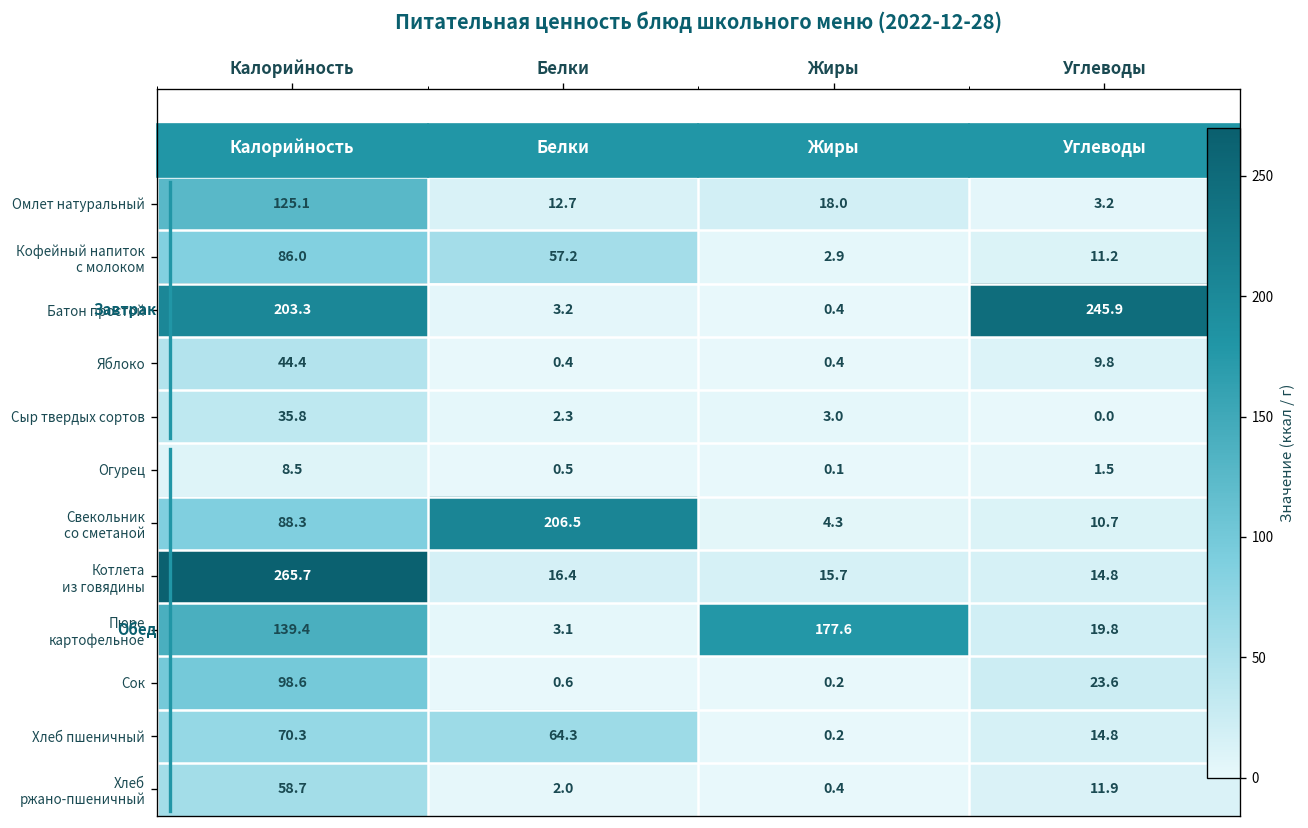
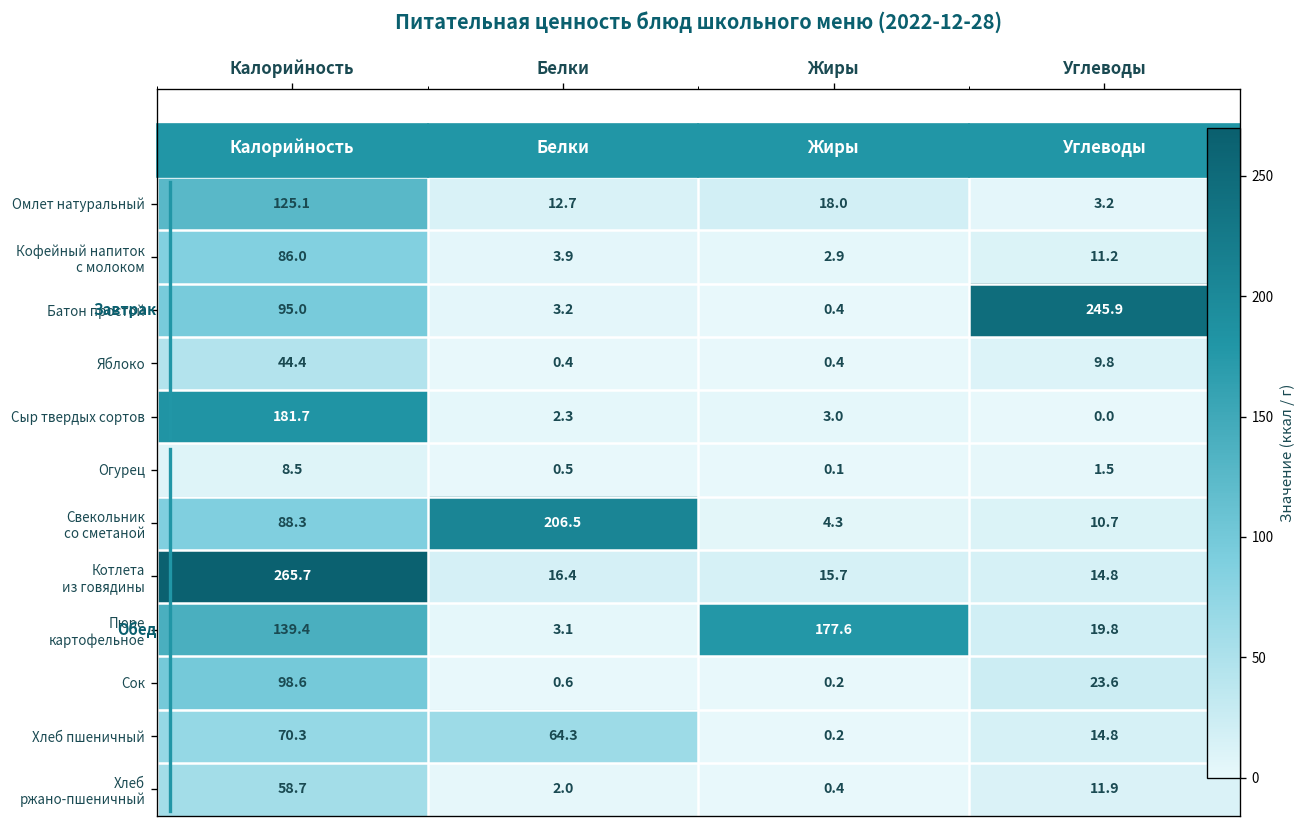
  {
    "Омлет натуральный": {
      "Калорийность": 125.1,
      "Белки": 12.7,
      "Жиры": 18.0,
      "Углеводы": 3.2
    },
    "Кофейный напиток с молоком": {
      "Калорийность": 86.0,
-     "Белки": 57.2,
+     "Белки": 3.9,
      "Жиры": 2.9,
      "Углеводы": 11.2
    },
    "Батон простой": {
-     "Калорийность": 203.3,
+     "Калорийность": 95.0,
      "Белки": 3.2,
      "Жиры": 0.4,
      "Углеводы": 245.9
    },
    "Яблоко": {
      "Калорийность": 44.4,
      "Белки": 0.4,
      "Жиры": 0.4,
      "Углеводы": 9.8
    },
    "Сыр твердых сортов": {
-     "Калорийность": 35.8,
+     "Калорийность": 181.7,
      "Белки": 2.3,
      "Жиры": 3.0,
      "Углеводы": 0.0
    },
    "Огурец": {
      "Калорийность": 8.5,
      "Белки": 0.5,
      "Жиры": 0.1,
      "Углеводы": 1.5
    },
    "Свекольник со сметаной": {
      "Калорийность": 88.3,
      "Белки": 206.5,
      "Жиры": 4.3,
      "Углеводы": 10.7
    },
    "Котлета из говядины": {
      "Калорийность": 265.7,
      "Белки": 16.4,
      "Жиры": 15.7,
      "Углеводы": 14.8
    },
    "Пюре картофельное": {
      "Калорийность": 139.4,
      "Белки": 3.1,
      "Жиры": 177.6,
      "Углеводы": 19.8
    },
    "Сок": {
      "Калорийность": 98.6,
      "Белки": 0.6,
      "Жиры": 0.2,
      "Углеводы": 23.6
    },
    "Хлеб пшеничный": {
      "Калорийность": 70.3,
      "Белки": 64.3,
      "Жиры": 0.2,
      "Углеводы": 14.8
    },
    "Хлеб ржано-пшеничный": {
      "Калорийность": 58.7,
      "Белки": 2.0,
      "Жиры": 0.4,
      "Углеводы": 11.9
    }
  }
